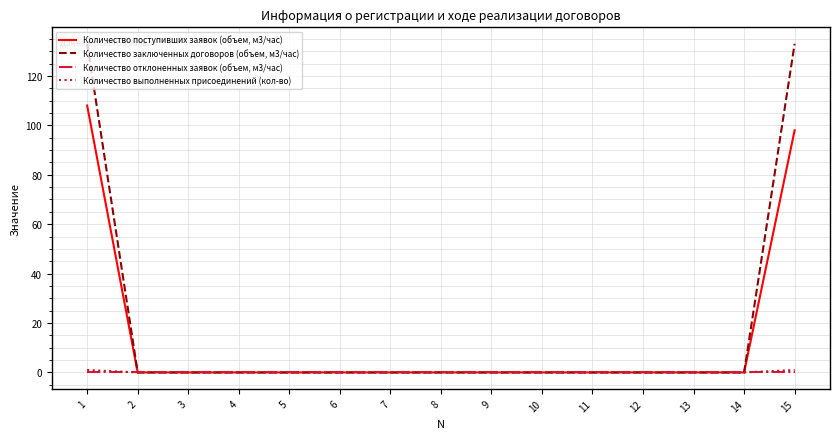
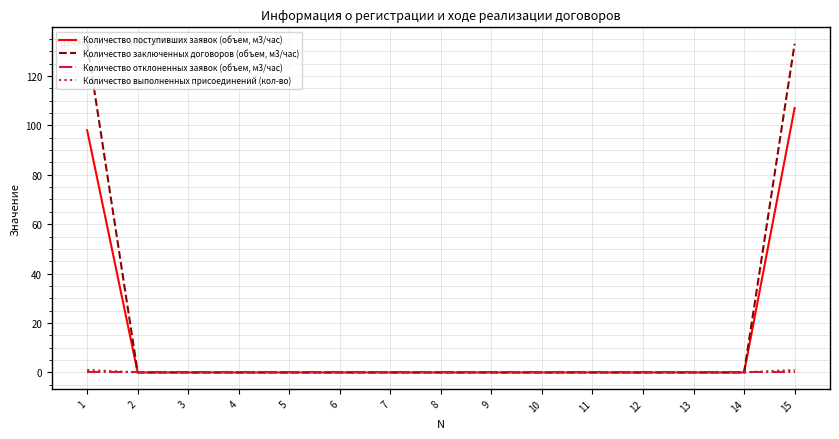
  {
    "Количество поступивших заявок (объем, м3/час)": {
-     "1": 108,
-     "15": 98
+     "1": 98,
+     "15": 107
    },
    "Количество заключенных договоров (объем, м3/час)": {
      "15": 133
    }
  }
